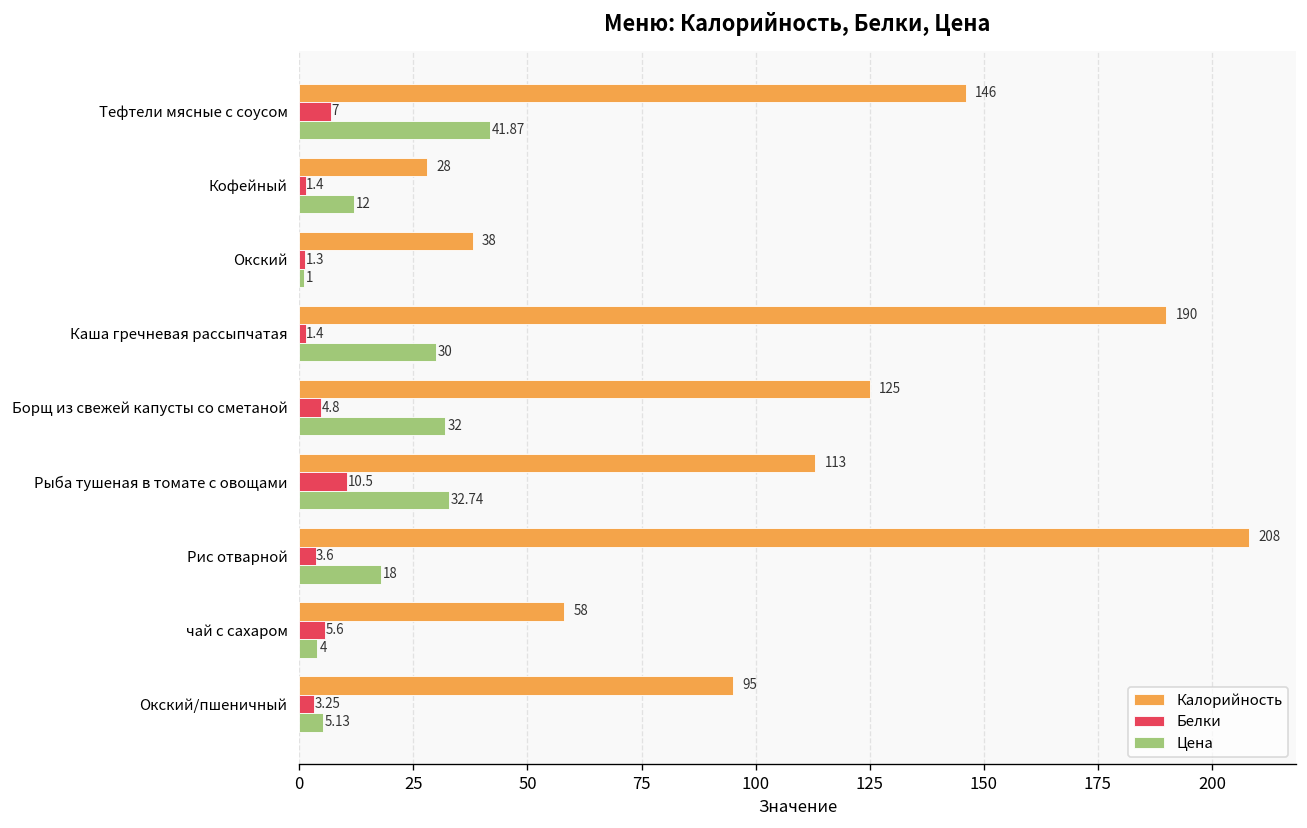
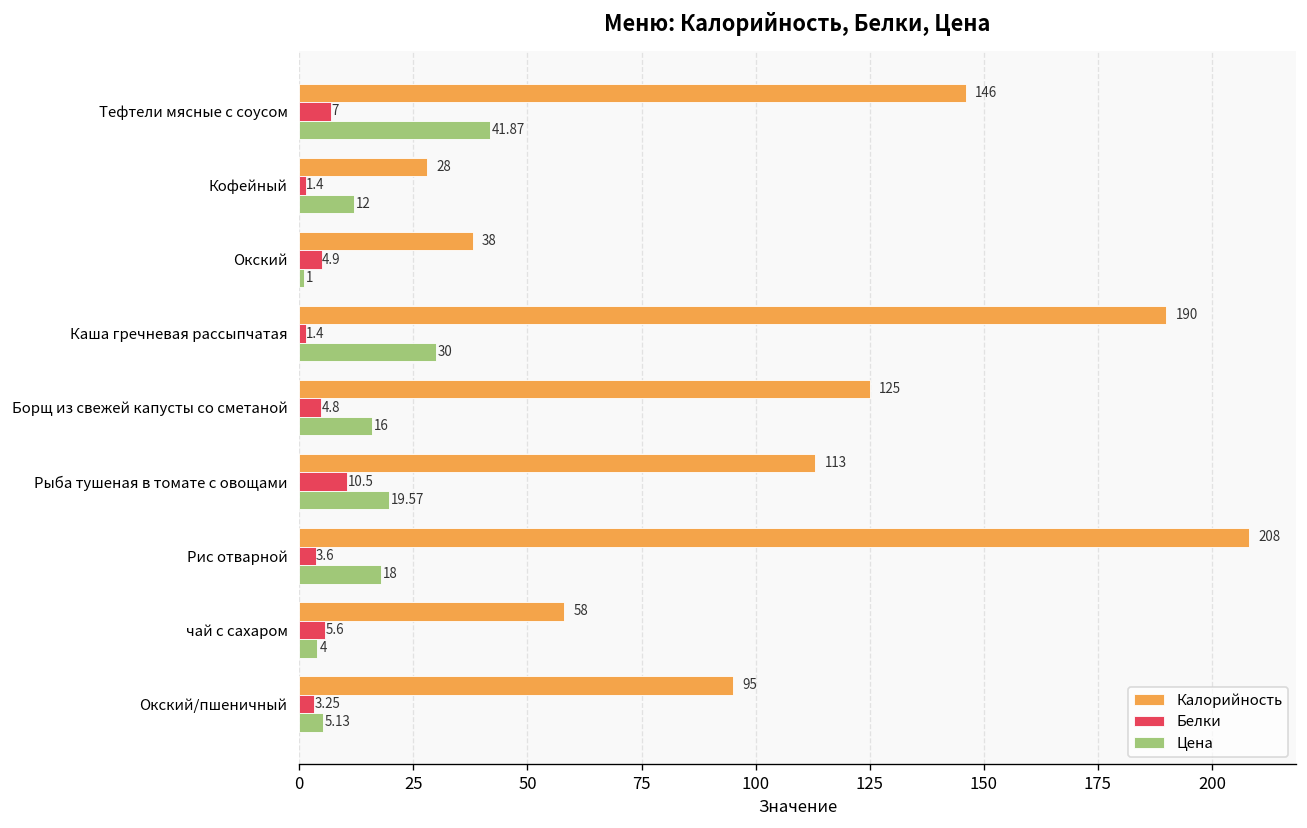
  {
    "Калорийность": {
      "Тефтели мясные с соусом": 146,
      "Кофейный": 28,
      "Окский": 38,
      "Каша гречневая рассыпчатая": 190,
      "Борщ из свежей капусты со сметаной": 125,
      "Рыба тушеная в томате с овощами": 113,
      "Рис отварной": 208,
      "чай с сахаром": 58,
      "Окский/пшеничный": 95
    },
    "Белки": {
      "Тефтели мясные с соусом": 7,
      "Кофейный": 1.4,
-     "Окский": 1.3,
+     "Окский": 4.9,
      "Каша гречневая рассыпчатая": 1.4,
      "Борщ из свежей капусты со сметаной": 4.8,
      "Рыба тушеная в томате с овощами": 10.5,
      "Рис отварной": 3.6,
      "чай с сахаром": 5.6,
      "Окский/пшеничный": 3.25
    },
    "Цена": {
      "Тефтели мясные с соусом": 41.87,
      "Кофейный": 12,
      "Окский": 1,
      "Каша гречневая рассыпчатая": 30,
-     "Борщ из свежей капусты со сметаной": 32,
-     "Рыба тушеная в томате с овощами": 32.74,
+     "Борщ из свежей капусты со сметаной": 16,
+     "Рыба тушеная в томате с овощами": 19.57,
      "Рис отварной": 18,
      "чай с сахаром": 4,
      "Окский/пшеничный": 5.13
    }
  }
